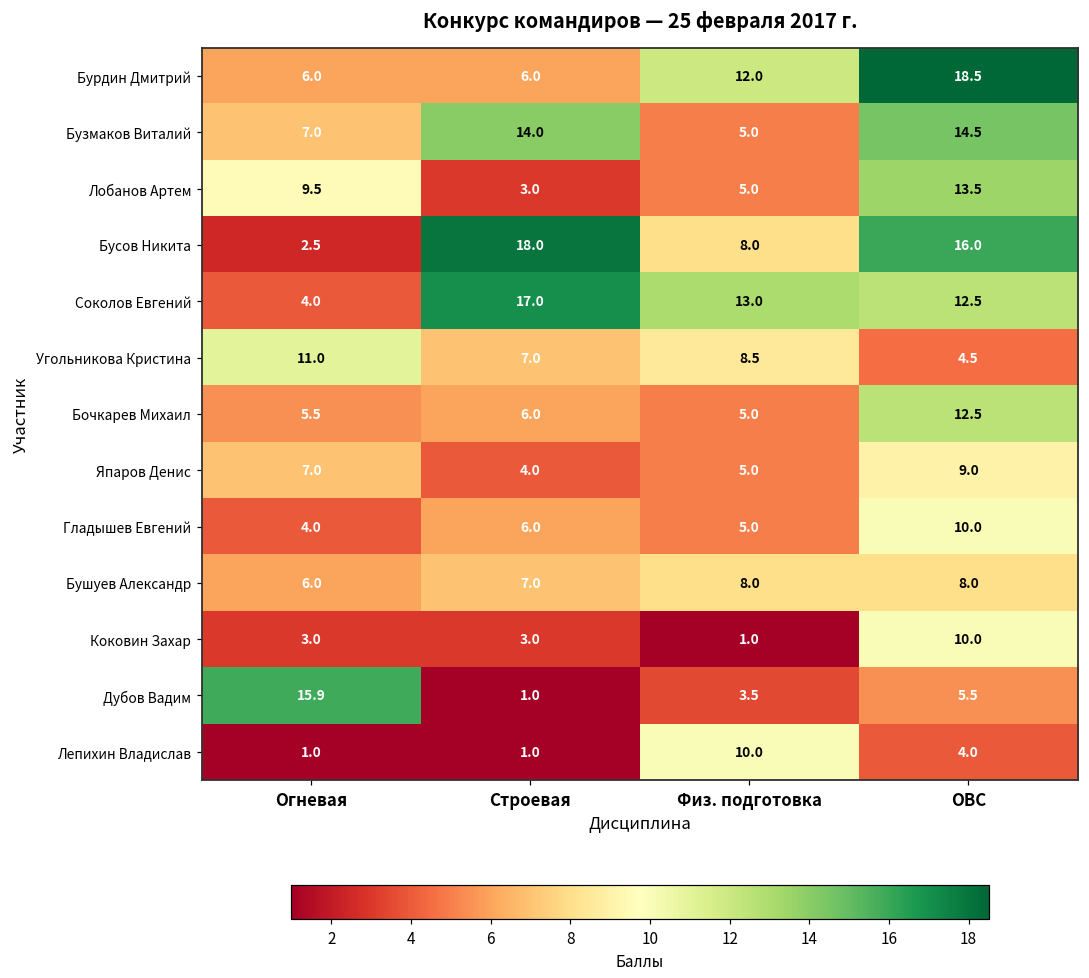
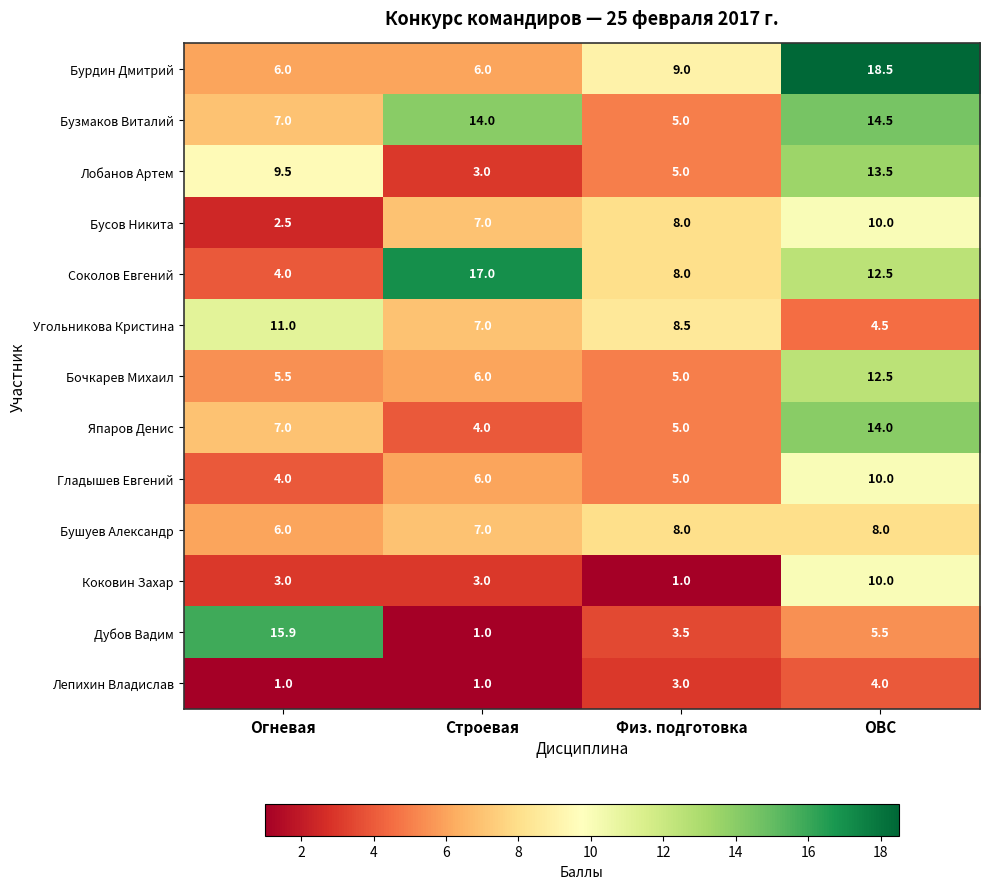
  {
    "Бурдин Дмитрий": {
      "Огневая": 6.0,
      "Строевая": 6.0,
-     "Физ. подготовка": 12.0,
+     "Физ. подготовка": 9.0,
      "ОВС": 18.5
    },
    "Бузмаков Виталий": {
      "Огневая": 7.0,
      "Строевая": 14.0,
      "Физ. подготовка": 5.0,
      "ОВС": 14.5
    },
    "Лобанов Артем": {
      "Огневая": 9.5,
      "Строевая": 3.0,
      "Физ. подготовка": 5.0,
      "ОВС": 13.5
    },
    "Бусов Никита": {
      "Огневая": 2.5,
-     "Строевая": 18.0,
+     "Строевая": 7.0,
      "Физ. подготовка": 8.0,
-     "ОВС": 16.0
+     "ОВС": 10.0
    },
    "Соколов Евгений": {
      "Огневая": 4.0,
      "Строевая": 17.0,
-     "Физ. подготовка": 13.0,
+     "Физ. подготовка": 8.0,
      "ОВС": 12.5
    },
    "Угольникова Кристина": {
      "Огневая": 11.0,
      "Строевая": 7.0,
      "Физ. подготовка": 8.5,
      "ОВС": 4.5
    },
    "Бочкарев Михаил": {
      "Огневая": 5.5,
      "Строевая": 6.0,
      "Физ. подготовка": 5.0,
      "ОВС": 12.5
    },
    "Япаров Денис": {
      "Огневая": 7.0,
      "Строевая": 4.0,
      "Физ. подготовка": 5.0,
-     "ОВС": 9.0
+     "ОВС": 14.0
    },
    "Гладышев Евгений": {
      "Огневая": 4.0,
      "Строевая": 6.0,
      "Физ. подготовка": 5.0,
      "ОВС": 10.0
    },
    "Бушуев Александр": {
      "Огневая": 6.0,
      "Строевая": 7.0,
      "Физ. подготовка": 8.0,
      "ОВС": 8.0
    },
    "Коковин Захар": {
      "Огневая": 3.0,
      "Строевая": 3.0,
      "Физ. подготовка": 1.0,
      "ОВС": 10.0
    },
    "Дубов Вадим": {
      "Огневая": 15.9,
      "Строевая": 1.0,
      "Физ. подготовка": 3.5,
      "ОВС": 5.5
    },
    "Лепихин Владислав": {
      "Огневая": 1.0,
      "Строевая": 1.0,
-     "Физ. подготовка": 10.0,
+     "Физ. подготовка": 3.0,
      "ОВС": 4.0
    }
  }
